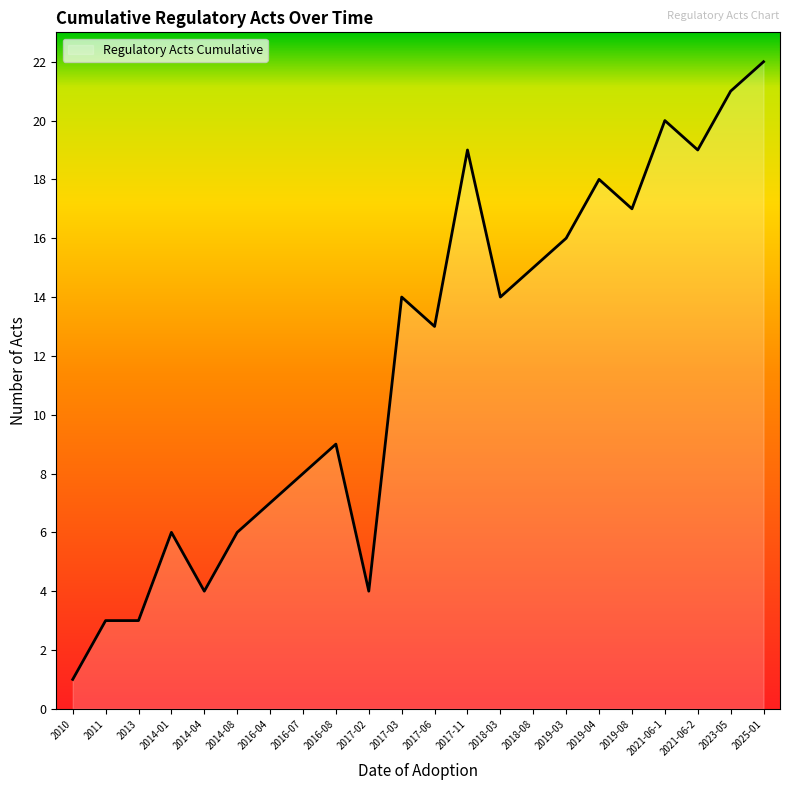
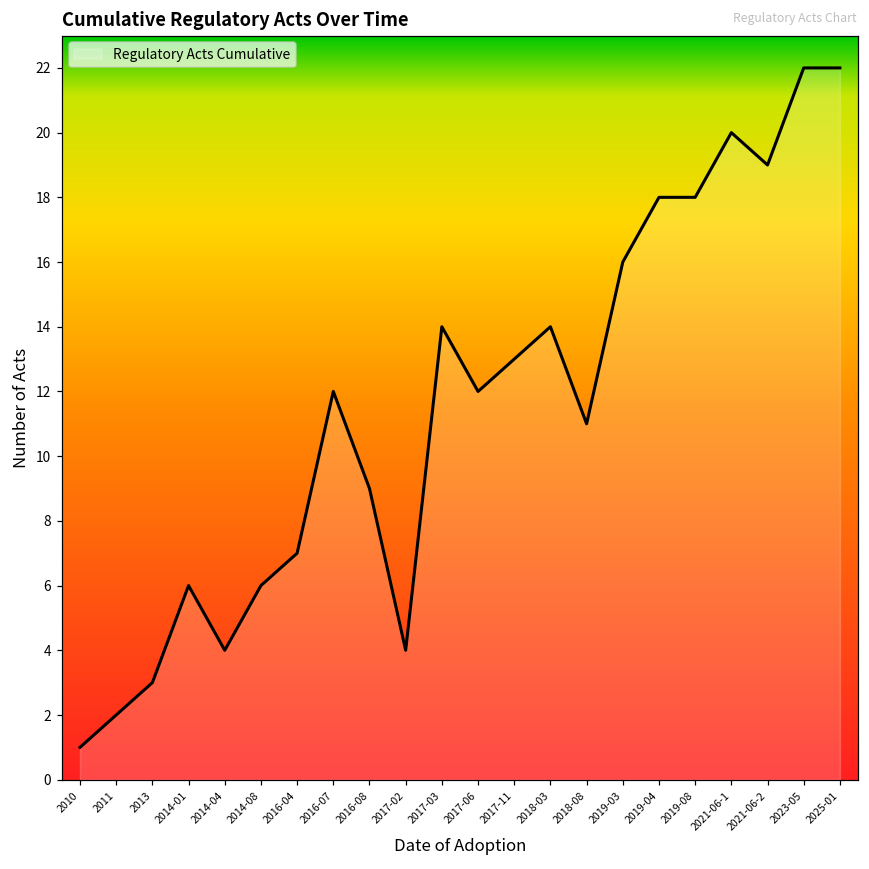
  {
    "2010": 1,
-   "2011": 3,
+   "2011": 2,
    "2013": 3,
    "2014-01": 6,
    "2014-04": 4,
    "2014-08": 6,
    "2016-04": 7,
-   "2016-07": 8,
+   "2016-07": 12,
    "2016-08": 9,
    "2017-02": 4,
    "2017-03": 14,
-   "2017-06": 13,
-   "2017-11": 19,
+   "2017-06": 12,
+   "2017-11": 13,
    "2018-03": 14,
-   "2018-08": 15,
+   "2018-08": 11,
    "2019-03": 16,
    "2019-04": 18,
-   "2019-08": 17,
+   "2019-08": 18,
    "2021-06-1": 20,
    "2021-06-2": 19,
-   "2023-05": 21,
+   "2023-05": 22,
    "2025-01": 22
  }
